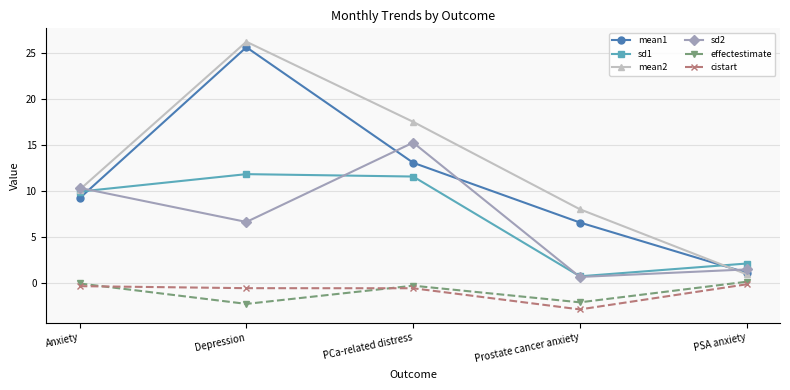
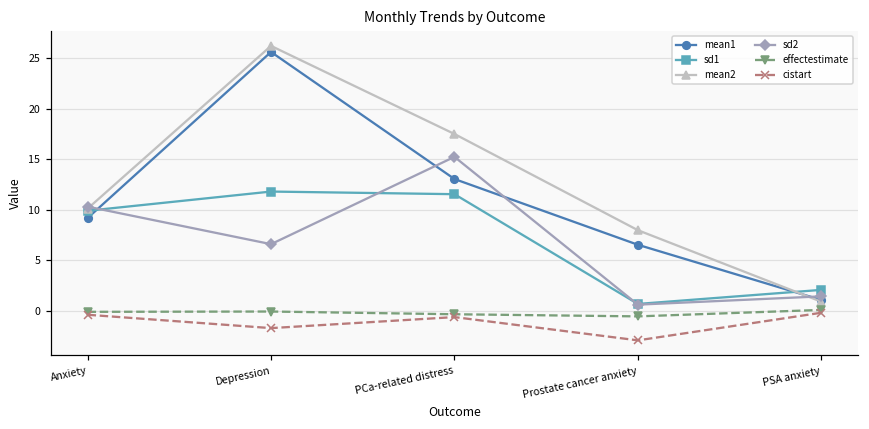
  {
    "effectestimate": {
      "Anxiety": 0,
-     "Depression": -2,
+     "Depression": 0,
      "PCa-related distress": 0,
-     "Prostate cancer anxiety": -2,
+     "Prostate cancer anxiety": -1,
      "PSA anxiety": 0
    },
    "cistart": {
      "Anxiety": 0,
-     "Depression": -1,
+     "Depression": -2,
      "PCa-related distress": -1,
      "Prostate cancer anxiety": -3,
      "PSA anxiety": 0
    }
  }
